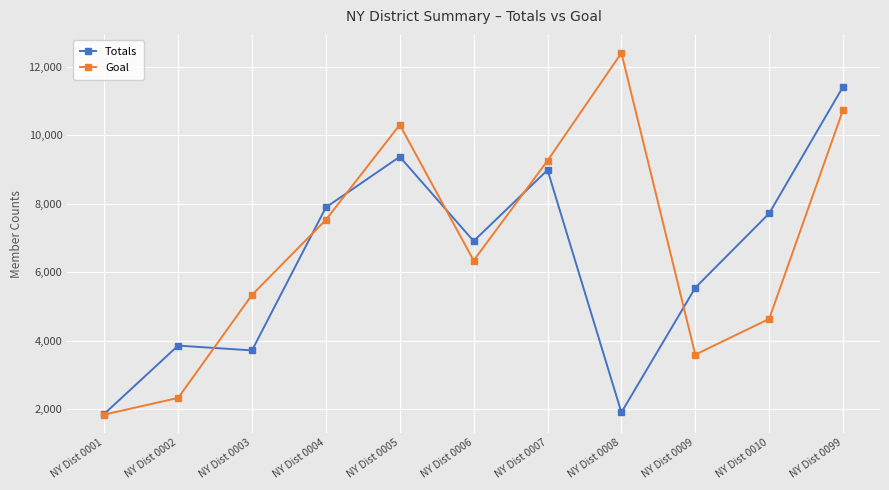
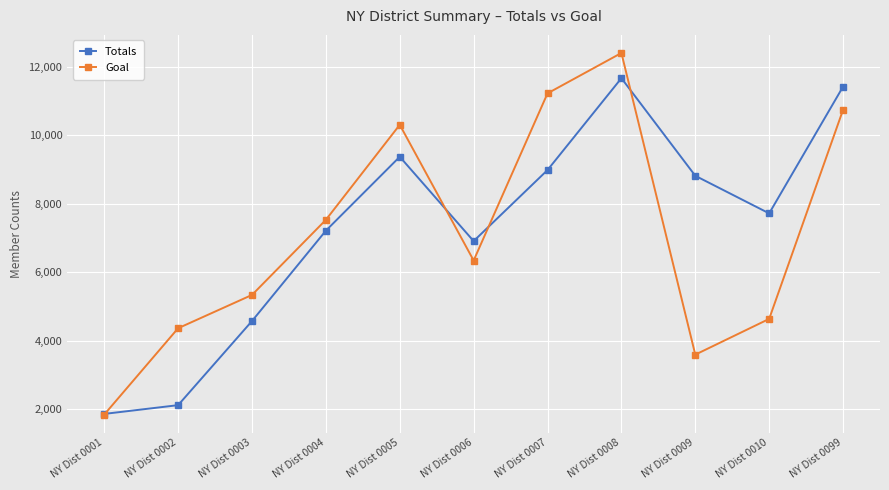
  {
    "Totals": {
-     "NY Dist 0002": "3,900",
-     "NY Dist 0003": "3,700",
-     "NY Dist 0004": "7,900",
+     "NY Dist 0002": "2,100",
+     "NY Dist 0003": "4,600",
+     "NY Dist 0004": "7,200",
      "NY Dist 0005": "9,400",
      "NY Dist 0006": "6,900",
      "NY Dist 0007": "9,000",
-     "NY Dist 0008": "1,900",
-     "NY Dist 0009": "5,500",
+     "NY Dist 0008": "11,700",
+     "NY Dist 0009": "8,800",
      "NY Dist 0010": "7,700",
      "NY Dist 0099": "11,400"
    },
    "Goal": {
-     "NY Dist 0002": "2,300",
+     "NY Dist 0002": "4,400",
      "NY Dist 0003": "5,300",
      "NY Dist 0004": "7,500",
      "NY Dist 0005": "10,300",
      "NY Dist 0006": "6,300",
-     "NY Dist 0007": "9,300",
+     "NY Dist 0007": "11,200",
      "NY Dist 0008": "12,400",
      "NY Dist 0009": "3,600",
      "NY Dist 0010": "4,600",
      "NY Dist 0099": "10,700"
    }
  }
